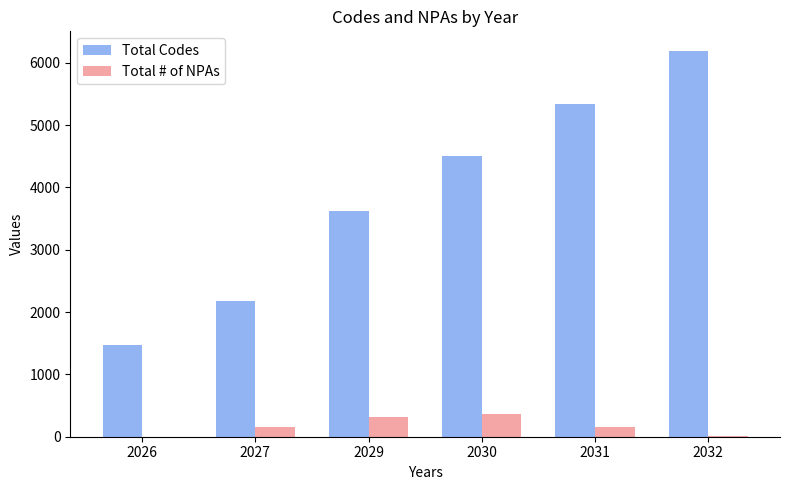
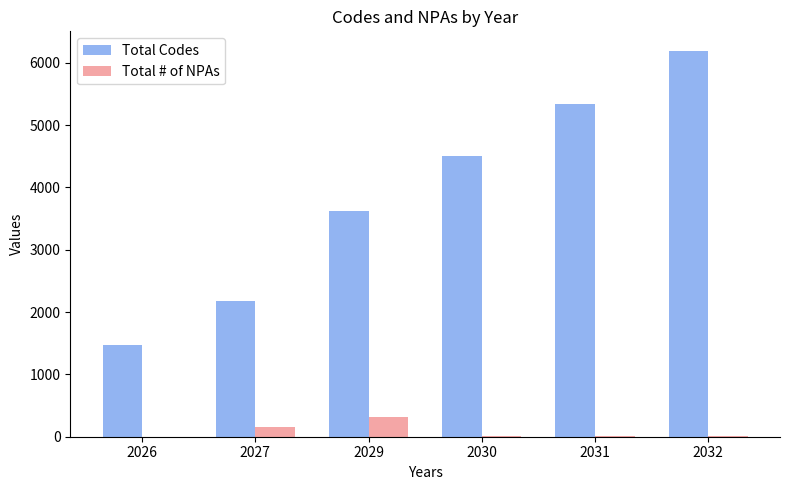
  {
    "Total Codes": {
      "2026": 1500,
      "2027": 2200,
      "2029": 3600,
      "2030": 4500,
      "2031": 5300,
      "2032": 6200
    },
    "Total # of NPAs": {
      "2027": 200,
      "2029": 300,
-     "2030": 400,
-     "2031": 100
+     "2030": 0,
+     "2031": 0
    }
  }
